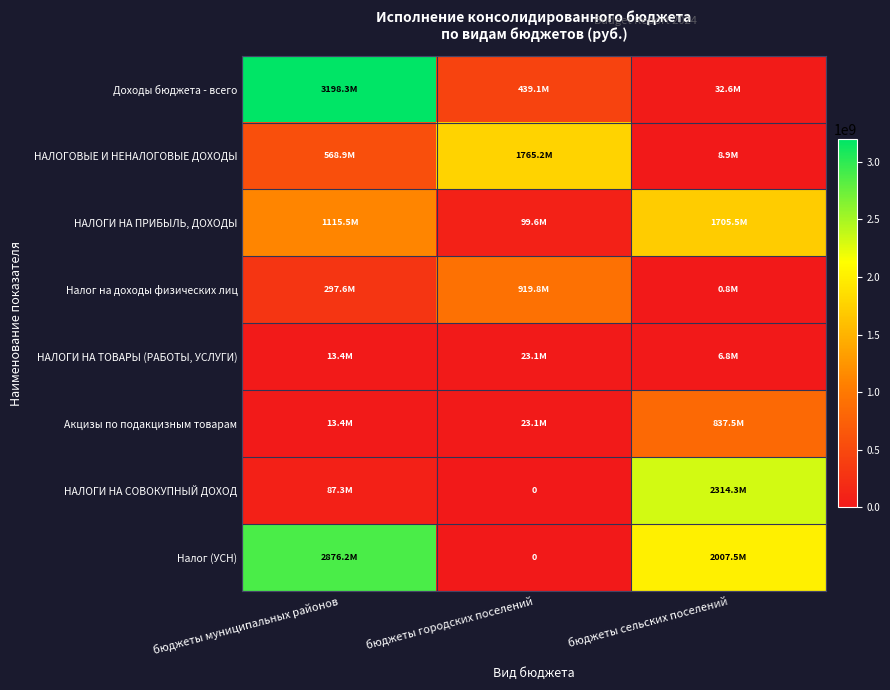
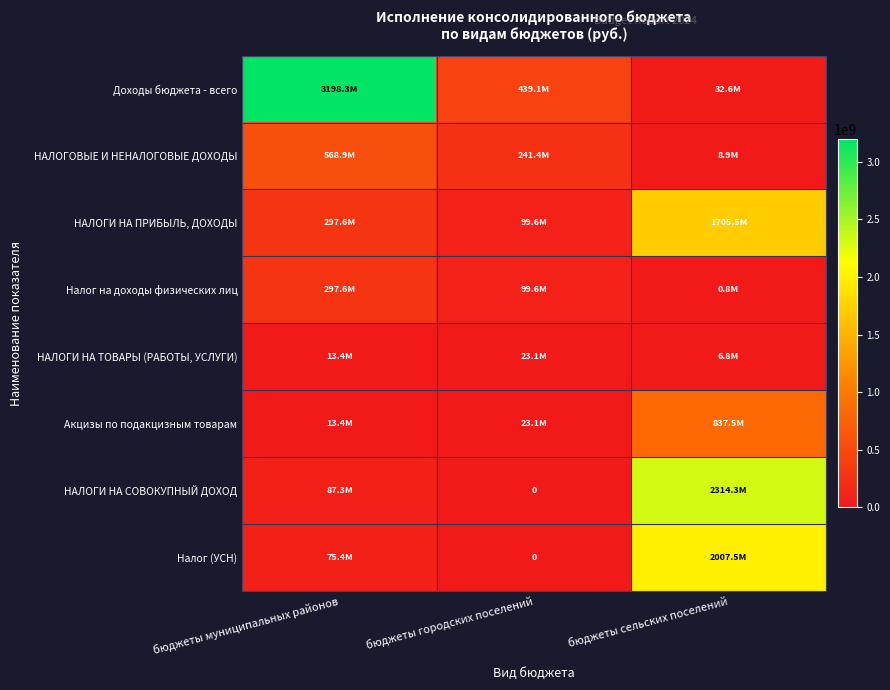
  {
    "Доходы бюджета - всего": {
      "бюджеты муниципальных районов": "3198.3M",
      "бюджеты городских поселений": "439.1M",
      "бюджеты сельских поселений": "32.6M"
    },
    "НАЛОГОВЫЕ И НЕНАЛОГОВЫЕ ДОХОДЫ": {
      "бюджеты муниципальных районов": "568.9M",
-     "бюджеты городских поселений": "1765.2M",
+     "бюджеты городских поселений": "241.4M",
      "бюджеты сельских поселений": "8.9M"
    },
    "НАЛОГИ НА ПРИБЫЛЬ, ДОХОДЫ": {
-     "бюджеты муниципальных районов": "1115.5M",
+     "бюджеты муниципальных районов": "297.6M",
      "бюджеты городских поселений": "99.6M",
      "бюджеты сельских поселений": "1705.5M"
    },
    "Налог на доходы физических лиц": {
      "бюджеты муниципальных районов": "297.6M",
-     "бюджеты городских поселений": "919.8M",
+     "бюджеты городских поселений": "99.6M",
      "бюджеты сельских поселений": "0.8M"
    },
    "НАЛОГИ НА ТОВАРЫ (РАБОТЫ, УСЛУГИ)": {
      "бюджеты муниципальных районов": "13.4M",
      "бюджеты городских поселений": "23.1M",
      "бюджеты сельских поселений": "6.8M"
    },
    "Акцизы по подакцизным товарам": {
      "бюджеты муниципальных районов": "13.4M",
      "бюджеты городских поселений": "23.1M",
      "бюджеты сельских поселений": "837.5M"
    },
    "НАЛОГИ НА СОВОКУПНЫЙ ДОХОД": {
      "бюджеты муниципальных районов": "87.3M",
      "бюджеты городских поселений": "0",
      "бюджеты сельских поселений": "2314.3M"
    },
    "Налог (УСН)": {
-     "бюджеты муниципальных районов": "2876.2M",
+     "бюджеты муниципальных районов": "75.4M",
      "бюджеты городских поселений": "0",
      "бюджеты сельских поселений": "2007.5M"
    }
  }
